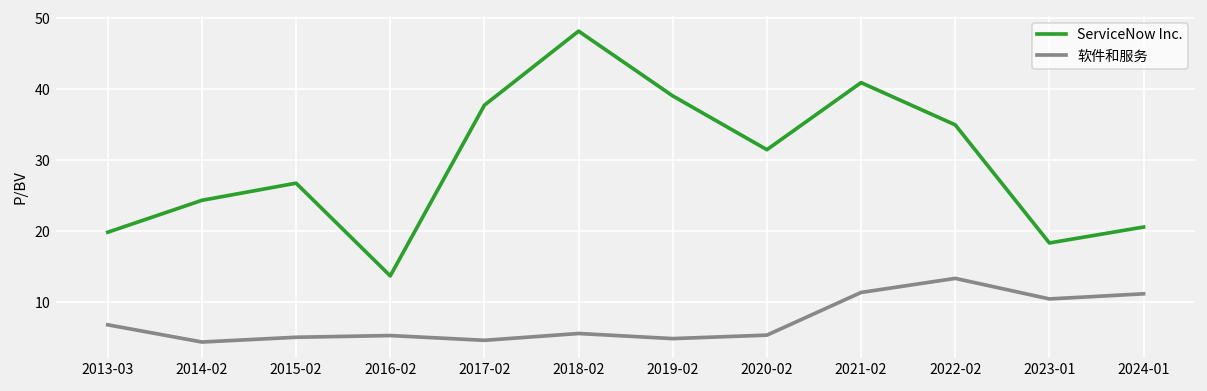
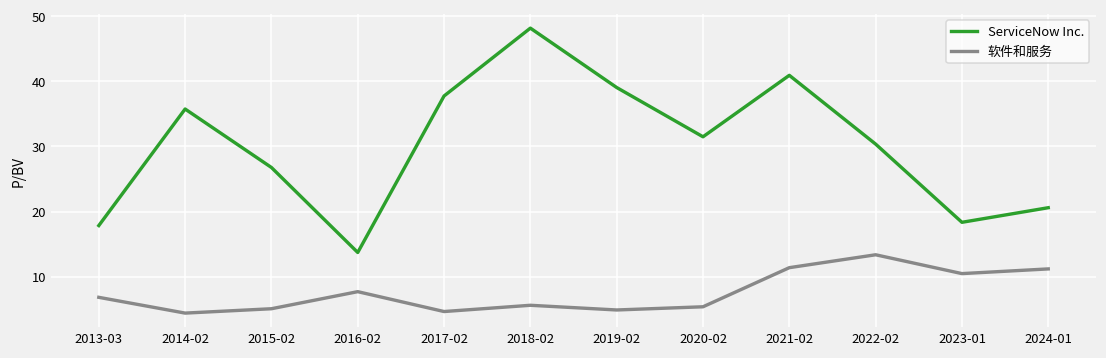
  {
    "ServiceNow Inc.": {
-     "2013-03": 20,
-     "2014-02": 24,
+     "2013-03": 18,
+     "2014-02": 36,
      "2015-02": 27,
      "2016-02": 14,
      "2017-02": 38,
      "2018-02": 48,
      "2019-02": 39,
      "2020-02": 31,
      "2021-02": 41,
-     "2022-02": 35,
+     "2022-02": 30,
      "2023-01": 18,
      "2024-01": 21
    },
    "软件和服务": {
      "2013-03": 7,
      "2014-02": 4,
      "2015-02": 5,
-     "2016-02": 5,
+     "2016-02": 8,
      "2017-02": 5,
      "2018-02": 6,
      "2019-02": 5,
      "2020-02": 5,
      "2021-02": 11,
      "2022-02": 13,
      "2023-01": 10,
      "2024-01": 11
    }
  }
